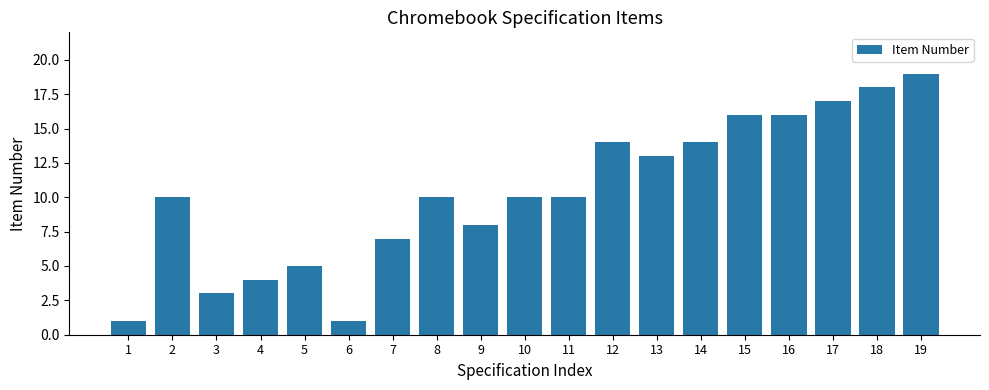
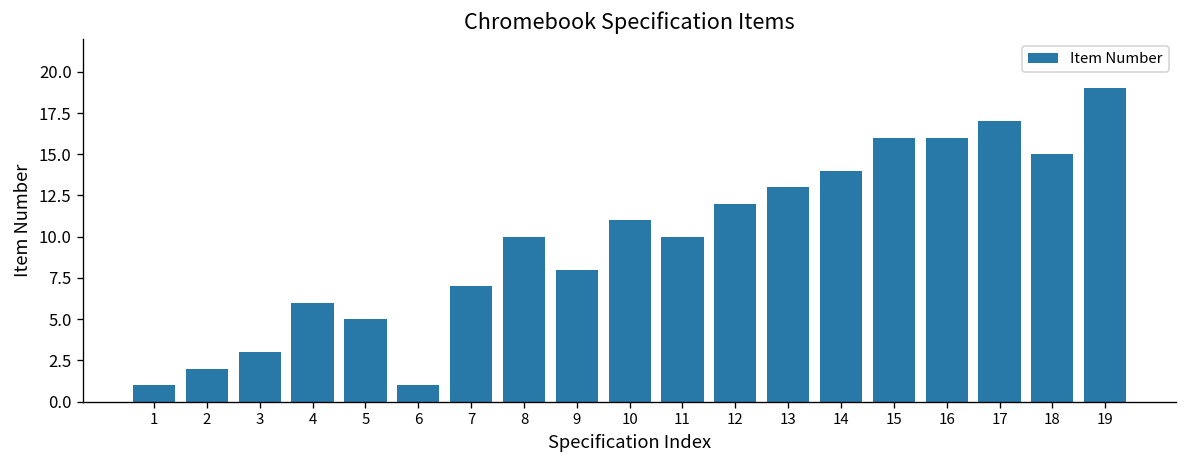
  {
    "1": 1,
-   "2": 10,
+   "2": 2,
    "3": 3,
-   "4": 4,
+   "4": 6,
    "5": 5,
    "6": 1,
    "7": 7,
    "8": 10,
    "9": 8,
-   "10": 10,
+   "10": 11,
    "11": 10,
-   "12": 14,
+   "12": 12,
    "13": 13,
    "14": 14,
    "15": 16,
    "16": 16,
    "17": 17,
-   "18": 18,
+   "18": 15,
    "19": 19
  }
